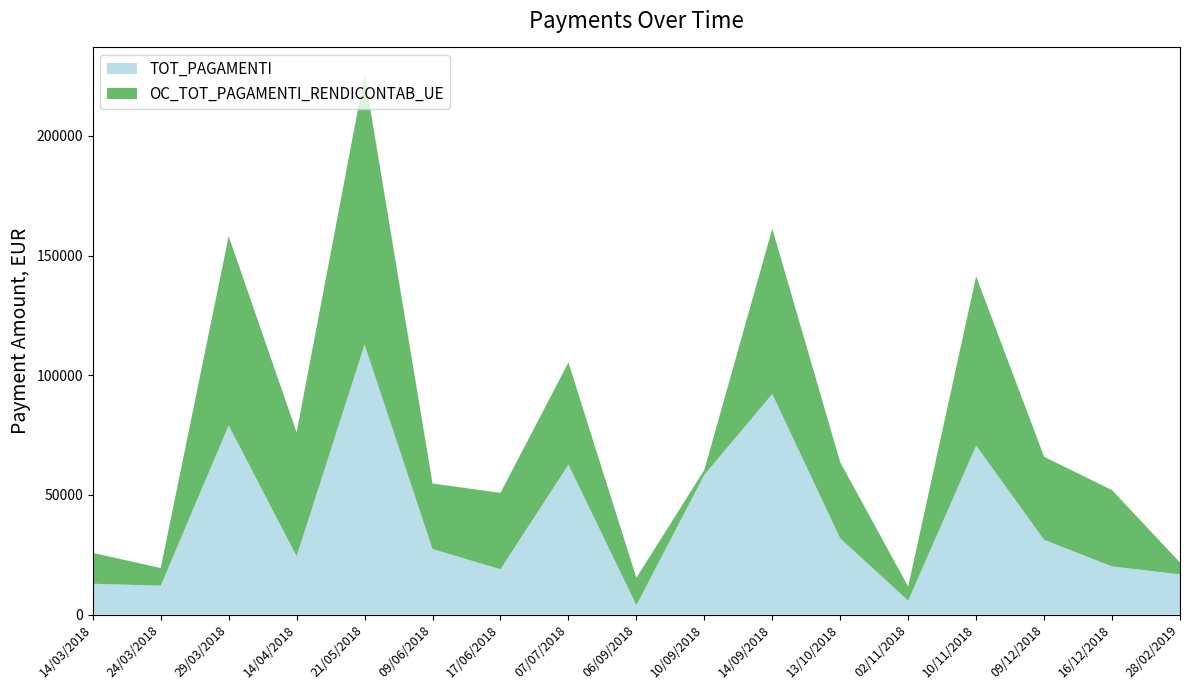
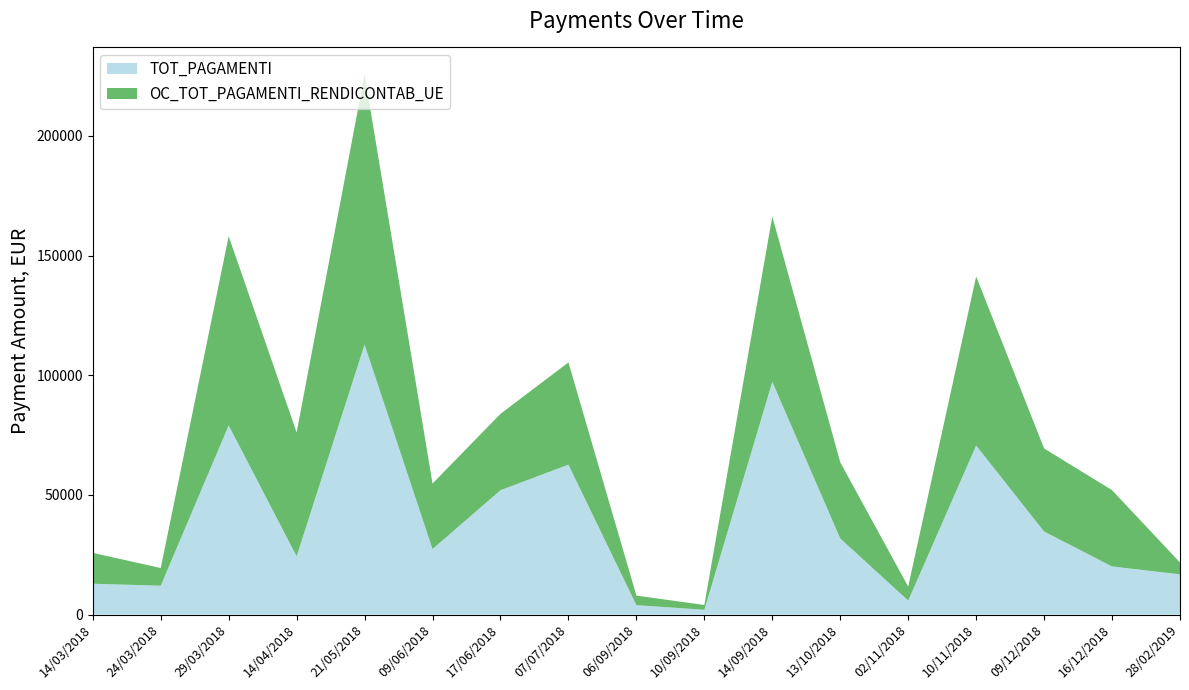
  {
    "TOT_PAGAMENTI": {
      "14/03/2018": 13000,
      "24/03/2018": 12000,
      "29/03/2018": 79000,
      "14/04/2018": 24000,
      "21/05/2018": 113000,
      "09/06/2018": 27000,
-     "17/06/2018": 19000,
+     "17/06/2018": 52000,
      "07/07/2018": 63000,
      "06/09/2018": 4000,
-     "10/09/2018": 58000,
-     "14/09/2018": 92000,
+     "10/09/2018": 2000,
+     "14/09/2018": 97000,
      "13/10/2018": 32000,
      "02/11/2018": 6000,
      "10/11/2018": 71000,
-     "09/12/2018": 31000,
+     "09/12/2018": 35000,
      "16/12/2018": 20000,
      "28/02/2019": 17000
    },
    "OC_TOT_PAGAMENTI_RENDICONTAB_UE": {
      "14/03/2018": 13000,
      "24/03/2018": 7000,
      "29/03/2018": 79000,
      "14/04/2018": 52000,
      "09/06/2018": 27000,
      "17/06/2018": 32000,
      "07/07/2018": 43000,
-     "06/09/2018": 11000,
+     "06/09/2018": 4000,
      "10/09/2018": 2000,
      "14/09/2018": 69000,
      "13/10/2018": 32000,
      "02/11/2018": 6000,
      "10/11/2018": 71000,
      "09/12/2018": 35000,
      "16/12/2018": 32000,
      "28/02/2019": 5000
    }
  }
